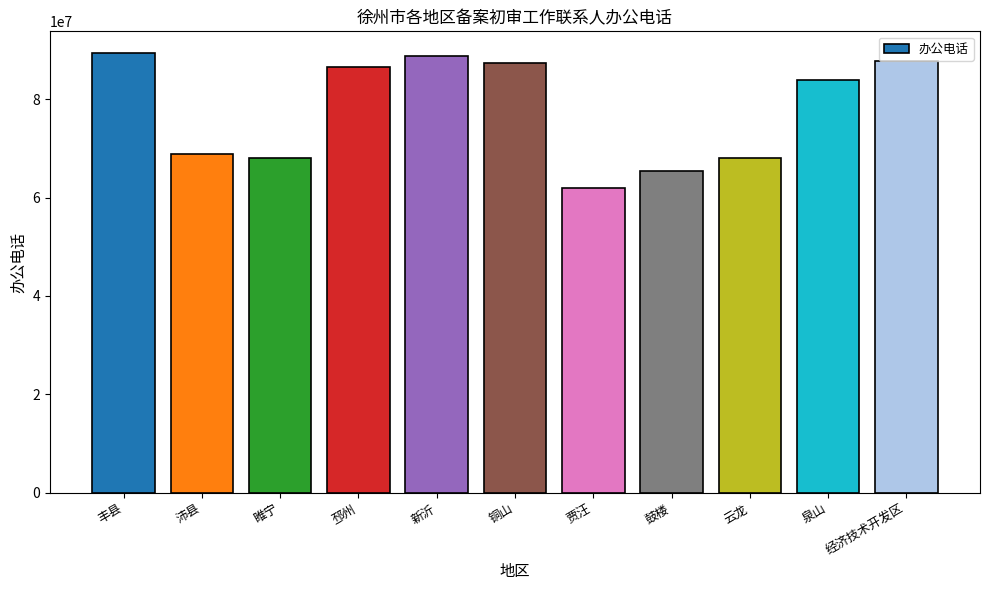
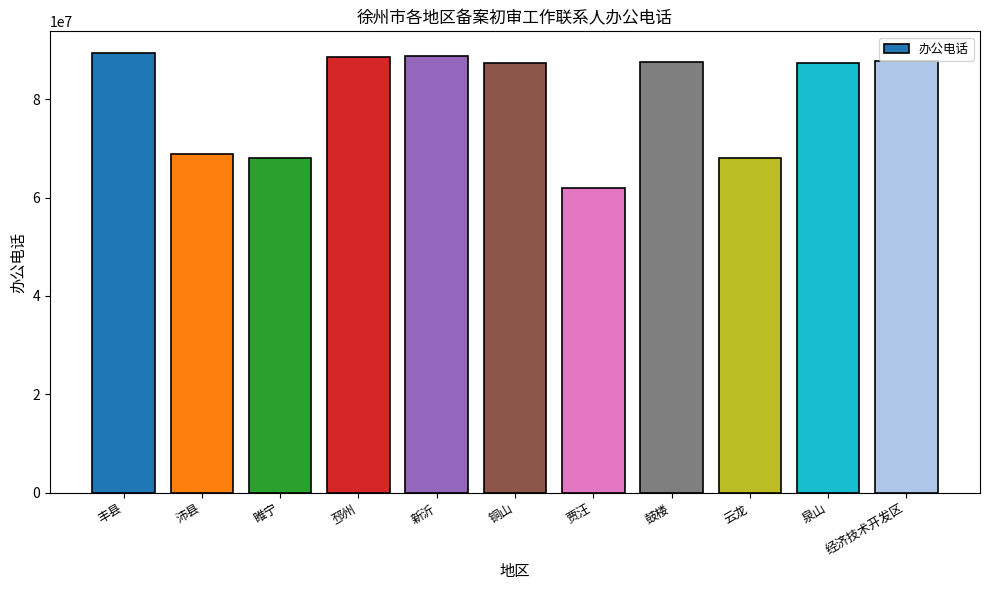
  {
    "丰县": 89000000,
    "沛县": 69000000,
    "睢宁": 68000000,
-   "邳州": 87000000,
+   "邳州": 89000000,
    "新沂": 89000000,
    "铜山": 87000000,
    "贾汪": 62000000,
-   "鼓楼": 65000000,
+   "鼓楼": 88000000,
    "云龙": 68000000,
-   "泉山": 84000000,
+   "泉山": 87000000,
    "经济技术开发区": 88000000
  }
